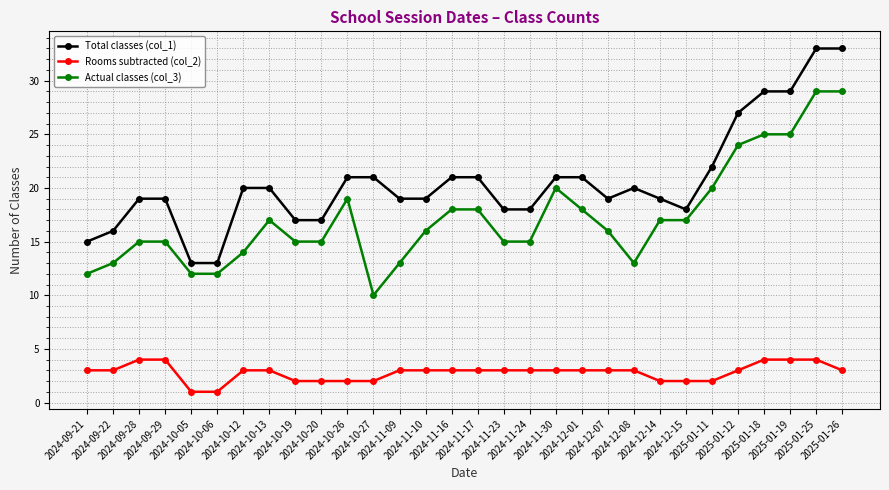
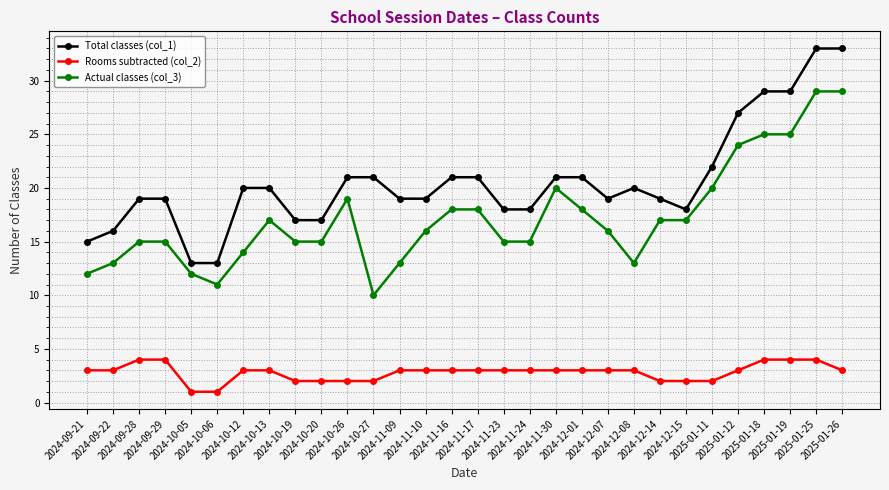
  {
    "Total classes (col_1)": {
      "2024-09-21": 15,
      "2024-09-22": 16,
      "2024-09-28": 19,
      "2024-09-29": 19,
      "2024-10-05": 13,
      "2024-10-06": 13,
      "2024-10-12": 20,
      "2024-10-13": 20,
      "2024-10-19": 17,
      "2024-10-20": 17,
      "2024-10-26": 21,
      "2024-10-27": 21,
      "2024-11-09": 19,
      "2024-11-10": 19,
      "2024-11-16": 21,
      "2024-11-17": 21,
      "2024-11-23": 18,
      "2024-11-24": 18,
      "2024-11-30": 21,
      "2024-12-01": 21,
      "2024-12-07": 19,
      "2024-12-08": 20,
      "2024-12-14": 19,
      "2024-12-15": 18,
      "2025-01-11": 22,
      "2025-01-12": 27,
      "2025-01-18": 29,
      "2025-01-19": 29,
      "2025-01-25": 33,
      "2025-01-26": 33
    },
    "Rooms subtracted (col_2)": {
      "2024-09-21": 3,
      "2024-09-22": 3,
      "2024-09-28": 4,
      "2024-09-29": 4,
      "2024-10-05": 1,
      "2024-10-06": 1,
      "2024-10-12": 3,
      "2024-10-13": 3,
      "2024-10-19": 2,
      "2024-10-20": 2,
      "2024-10-26": 2,
      "2024-10-27": 2,
      "2024-11-09": 3,
      "2024-11-10": 3,
      "2024-11-16": 3,
      "2024-11-17": 3,
      "2024-11-23": 3,
      "2024-11-24": 3,
      "2024-11-30": 3,
      "2024-12-01": 3,
      "2024-12-07": 3,
      "2024-12-08": 3,
      "2024-12-14": 2,
      "2024-12-15": 2,
      "2025-01-11": 2,
      "2025-01-12": 3,
      "2025-01-18": 4,
      "2025-01-19": 4,
      "2025-01-25": 4,
      "2025-01-26": 3
    },
    "Actual classes (col_3)": {
      "2024-09-21": 12,
      "2024-09-22": 13,
      "2024-09-28": 15,
      "2024-09-29": 15,
      "2024-10-05": 12,
-     "2024-10-06": 12,
+     "2024-10-06": 11,
      "2024-10-12": 14,
      "2024-10-13": 17,
      "2024-10-19": 15,
      "2024-10-20": 15,
      "2024-10-26": 19,
      "2024-10-27": 10,
      "2024-11-09": 13,
      "2024-11-10": 16,
      "2024-11-16": 18,
      "2024-11-17": 18,
      "2024-11-23": 15,
      "2024-11-24": 15,
      "2024-11-30": 20,
      "2024-12-01": 18,
      "2024-12-07": 16,
      "2024-12-08": 13,
      "2024-12-14": 17,
      "2024-12-15": 17,
      "2025-01-11": 20,
      "2025-01-12": 24,
      "2025-01-18": 25,
      "2025-01-19": 25,
      "2025-01-25": 29,
      "2025-01-26": 29
    }
  }
